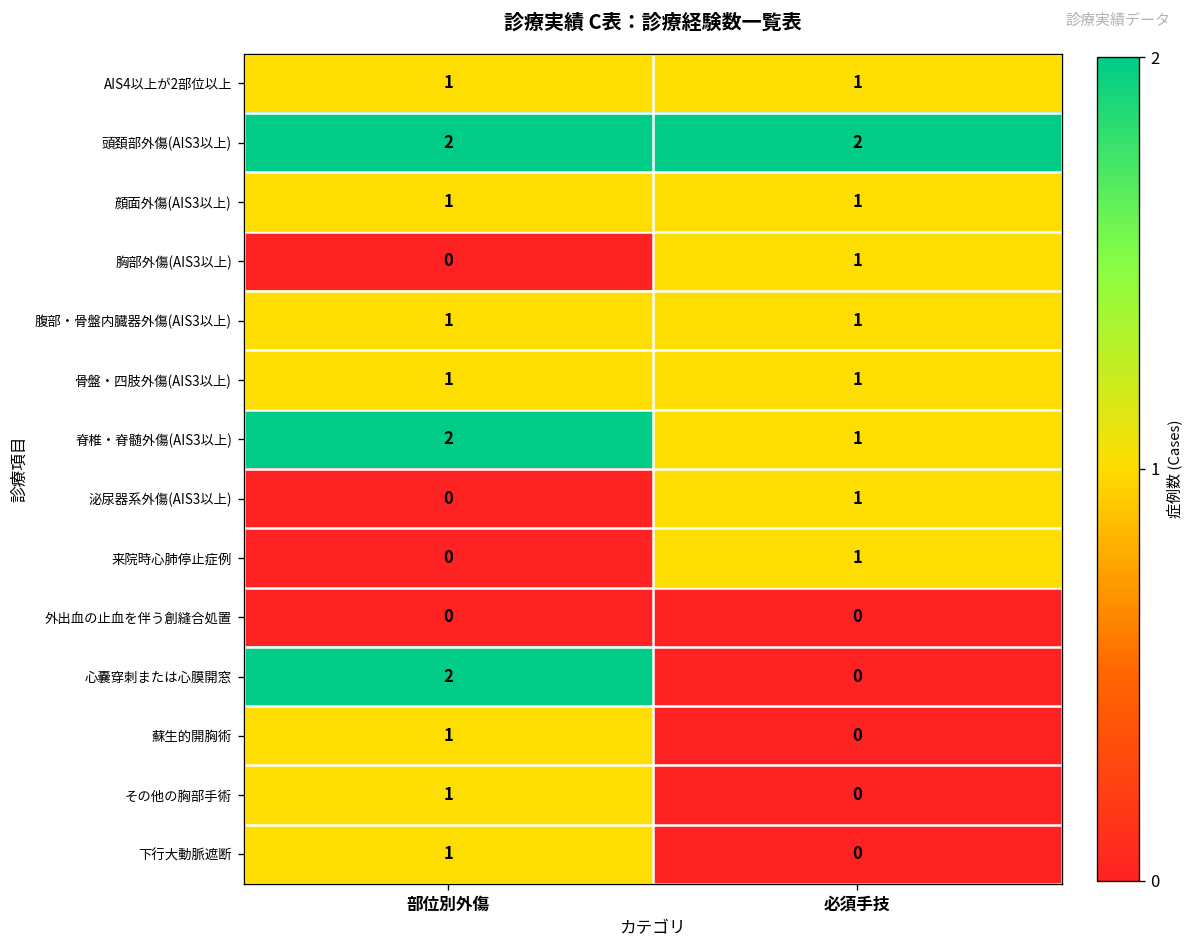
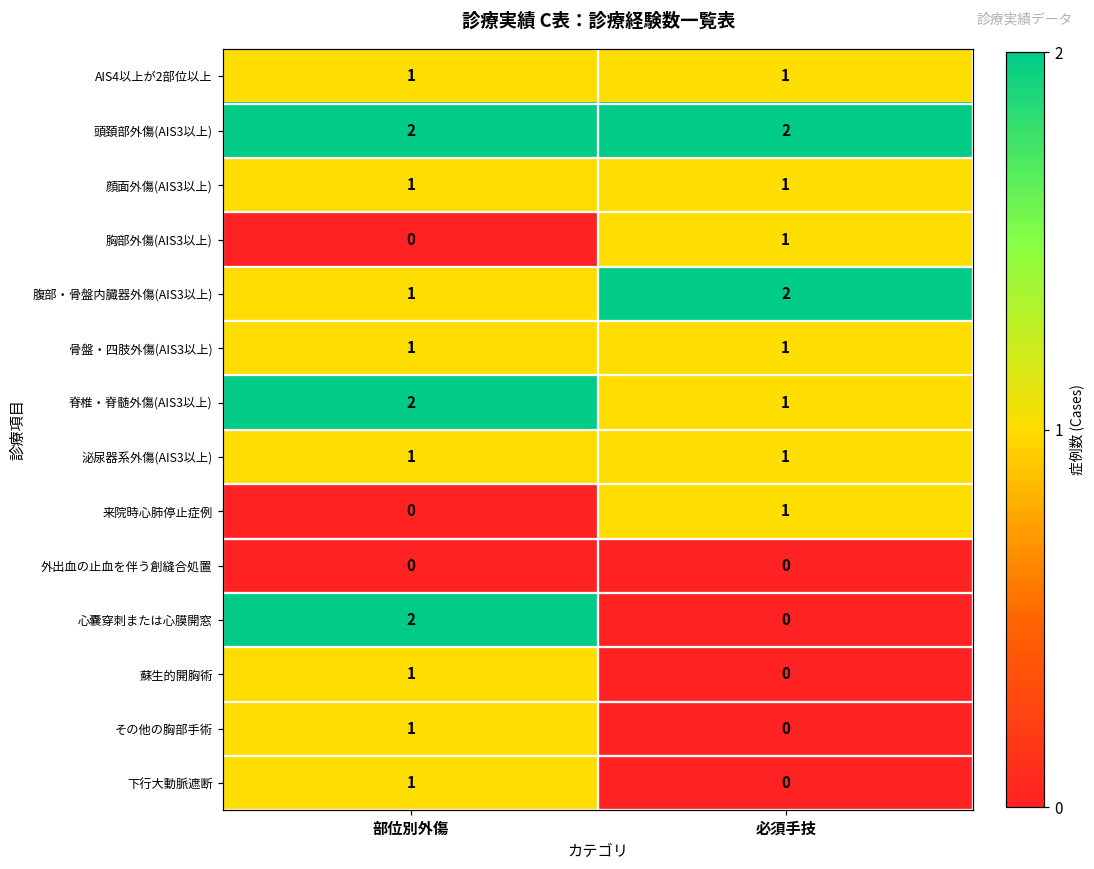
  {
    "AIS4以上が2部位以上": {
      "部位別外傷": 1,
      "必須手技": 1
    },
    "頭頚部外傷(AIS3以上)": {
      "部位別外傷": 2,
      "必須手技": 2
    },
    "顔面外傷(AIS3以上)": {
      "部位別外傷": 1,
      "必須手技": 1
    },
    "胸部外傷(AIS3以上)": {
      "部位別外傷": 0,
      "必須手技": 1
    },
    "腹部・骨盤内臓器外傷(AIS3以上)": {
      "部位別外傷": 1,
-     "必須手技": 1
+     "必須手技": 2
    },
    "骨盤・四肢外傷(AIS3以上)": {
      "部位別外傷": 1,
      "必須手技": 1
    },
    "脊椎・脊髄外傷(AIS3以上)": {
      "部位別外傷": 2,
      "必須手技": 1
    },
    "泌尿器系外傷(AIS3以上)": {
-     "部位別外傷": 0,
+     "部位別外傷": 1,
      "必須手技": 1
    },
    "来院時心肺停止症例": {
      "部位別外傷": 0,
      "必須手技": 1
    },
    "外出血の止血を伴う創縫合処置": {
      "部位別外傷": 0,
      "必須手技": 0
    },
    "心嚢穿刺または心膜開窓": {
      "部位別外傷": 2,
      "必須手技": 0
    },
    "蘇生的開胸術": {
      "部位別外傷": 1,
      "必須手技": 0
    },
    "その他の胸部手術": {
      "部位別外傷": 1,
      "必須手技": 0
    },
    "下行大動脈遮断": {
      "部位別外傷": 1,
      "必須手技": 0
    }
  }
